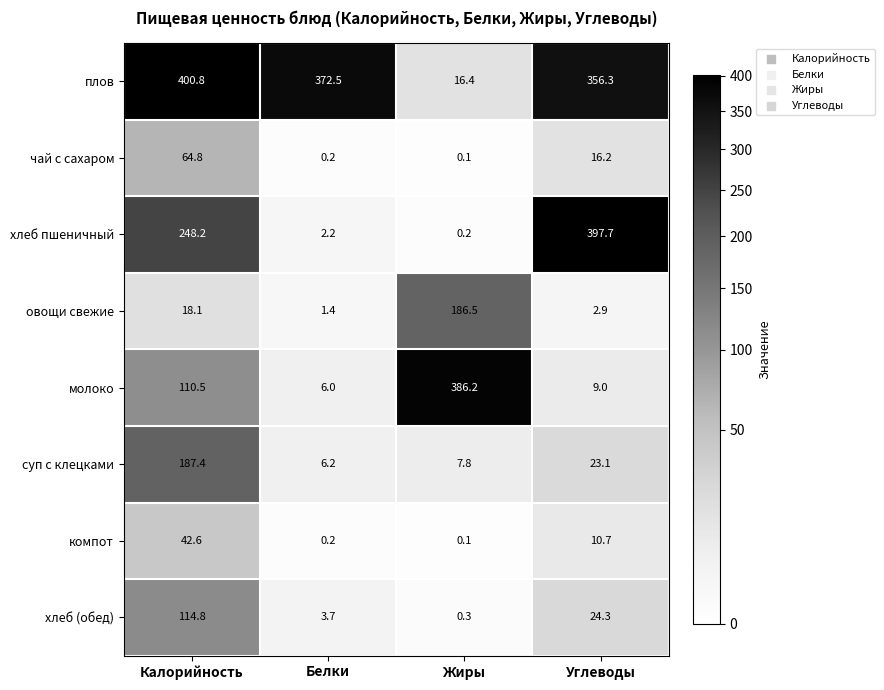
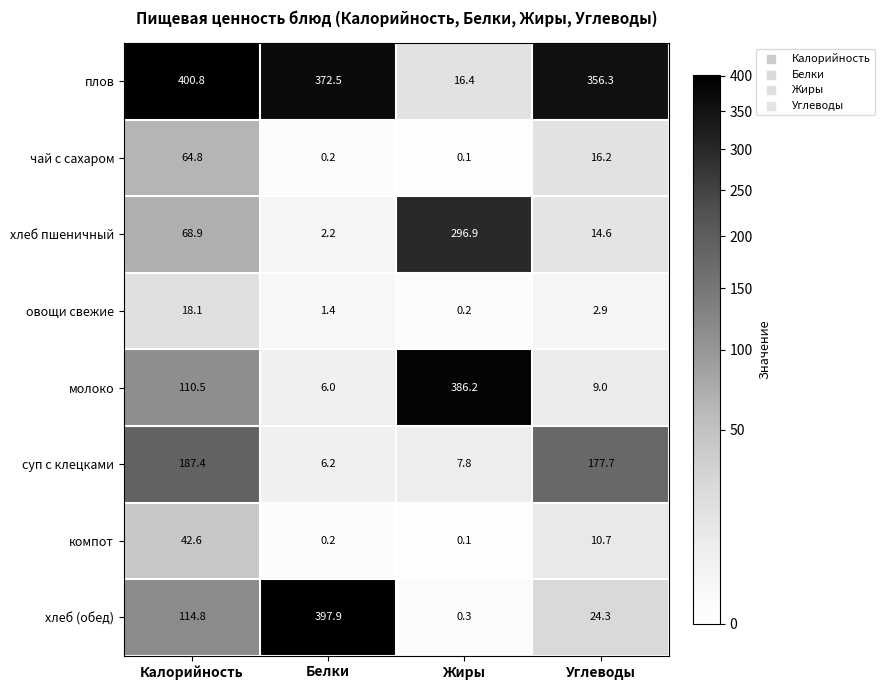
  {
    "плов": {
      "Калорийность": 400.8,
      "Белки": 372.5,
      "Жиры": 16.4,
      "Углеводы": 356.3
    },
    "чай с сахаром": {
      "Калорийность": 64.8,
      "Белки": 0.2,
      "Жиры": 0.1,
      "Углеводы": 16.2
    },
    "хлеб пшеничный": {
-     "Калорийность": 248.2,
+     "Калорийность": 68.9,
      "Белки": 2.2,
-     "Жиры": 0.2,
-     "Углеводы": 397.7
+     "Жиры": 296.9,
+     "Углеводы": 14.6
    },
    "овощи свежие": {
      "Калорийность": 18.1,
      "Белки": 1.4,
-     "Жиры": 186.5,
+     "Жиры": 0.2,
      "Углеводы": 2.9
    },
    "молоко": {
      "Калорийность": 110.5,
      "Белки": 6.0,
      "Жиры": 386.2,
      "Углеводы": 9.0
    },
    "суп с клецками": {
      "Калорийность": 187.4,
      "Белки": 6.2,
      "Жиры": 7.8,
-     "Углеводы": 23.1
+     "Углеводы": 177.7
    },
    "компот": {
      "Калорийность": 42.6,
      "Белки": 0.2,
      "Жиры": 0.1,
      "Углеводы": 10.7
    },
    "хлеб (обед)": {
      "Калорийность": 114.8,
-     "Белки": 3.7,
+     "Белки": 397.9,
      "Жиры": 0.3,
      "Углеводы": 24.3
    }
  }
